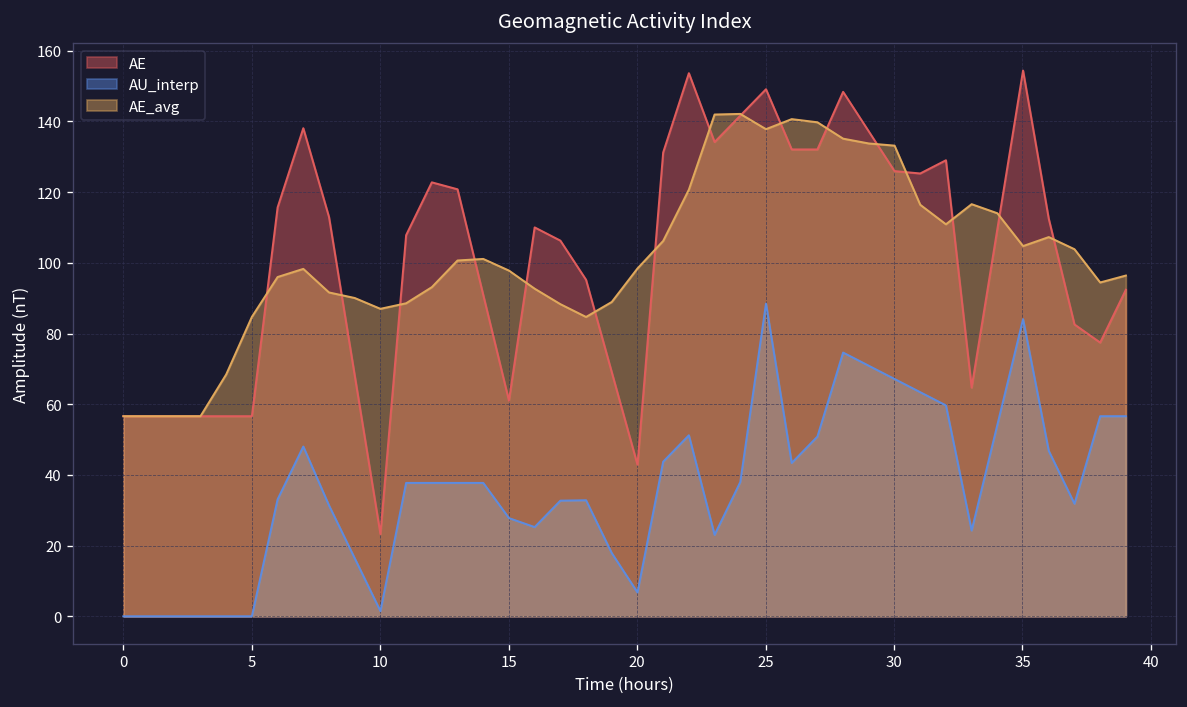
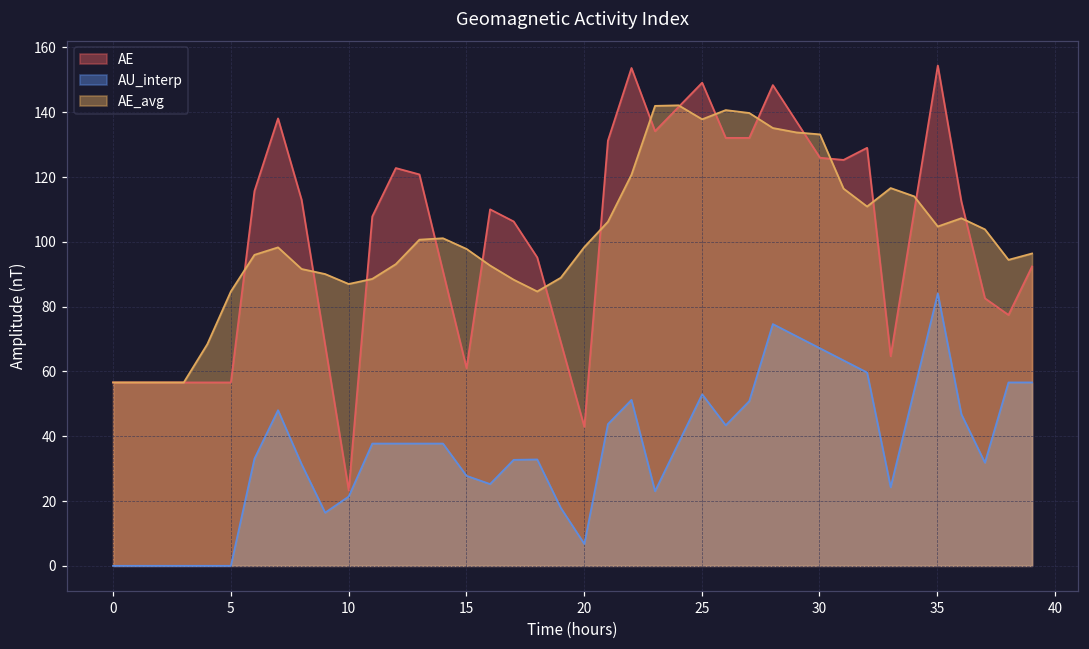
  {
    "AU_interp": {
      "0": 0,
      "5": 0,
-     "10": 1,
+     "10": 21,
      "15": 28,
      "20": 7,
-     "25": 88
+     "25": 53
    }
  }
